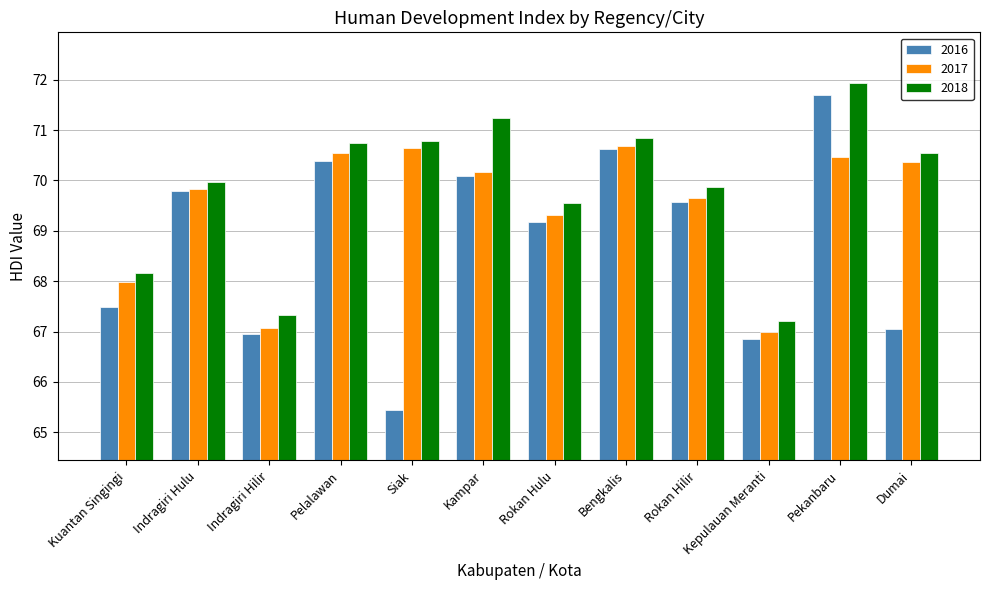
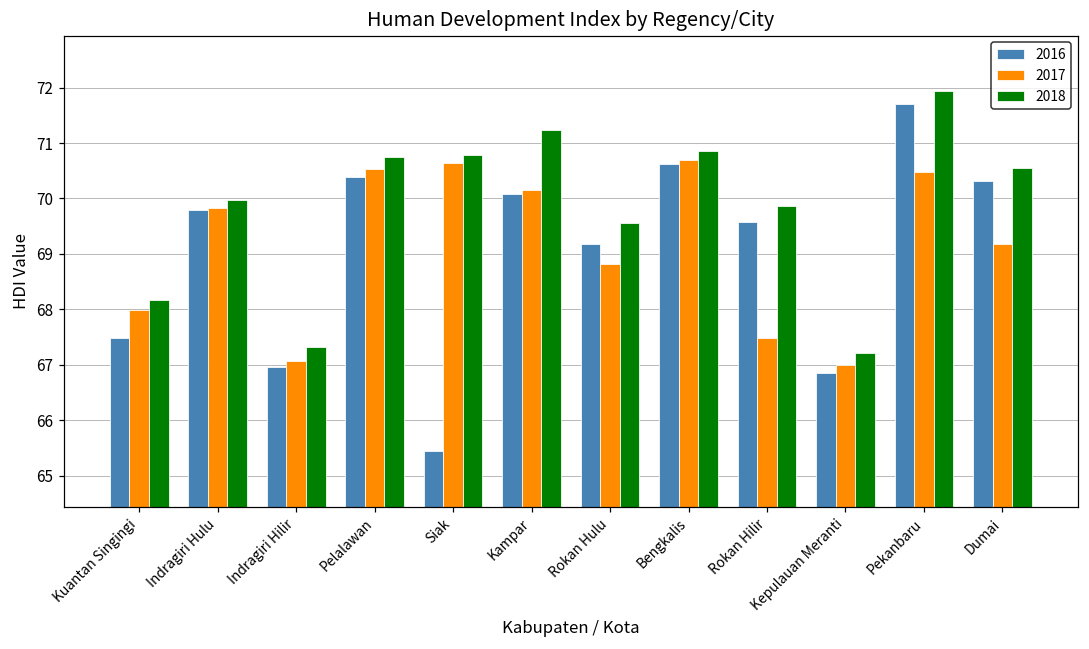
  {
    "2016": {
      "Kuantan Singingi": 67.5,
      "Indragiri Hulu": 69.8,
      "Indragiri Hilir": 67.0,
      "Pelalawan": 70.4,
      "Siak": 65.4,
      "Kampar": 70.1,
      "Rokan Hulu": 69.2,
      "Bengkalis": 70.6,
      "Rokan Hilir": 69.6,
      "Kepulauan Meranti": 66.9,
      "Pekanbaru": 71.7,
-     "Dumai": 67.1
+     "Dumai": 70.3
    },
    "2017": {
      "Kuantan Singingi": 68.0,
      "Indragiri Hulu": 69.8,
      "Indragiri Hilir": 67.1,
      "Pelalawan": 70.5,
      "Siak": 70.6,
      "Kampar": 70.2,
-     "Rokan Hulu": 69.3,
+     "Rokan Hulu": 68.8,
      "Bengkalis": 70.7,
-     "Rokan Hilir": 69.7,
+     "Rokan Hilir": 67.5,
      "Kepulauan Meranti": 67.0,
      "Pekanbaru": 70.5,
-     "Dumai": 70.4
+     "Dumai": 69.2
    },
    "2018": {
      "Kuantan Singingi": 68.2,
      "Indragiri Hulu": 70.0,
      "Indragiri Hilir": 67.3,
      "Pelalawan": 70.7,
      "Siak": 70.8,
      "Kampar": 71.2,
      "Rokan Hulu": 69.6,
      "Bengkalis": 70.9,
      "Rokan Hilir": 69.9,
      "Kepulauan Meranti": 67.2,
      "Pekanbaru": 71.9,
      "Dumai": 70.6
    }
  }
